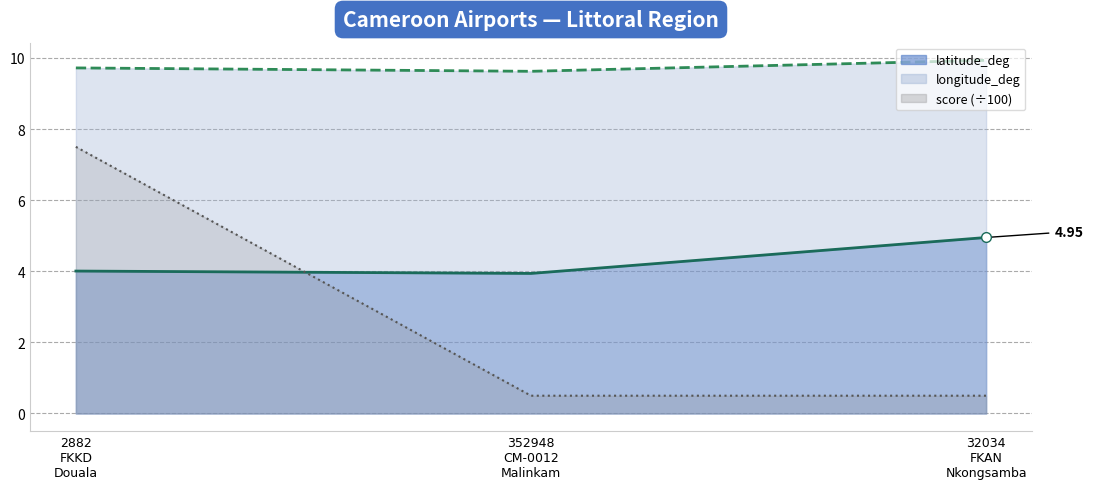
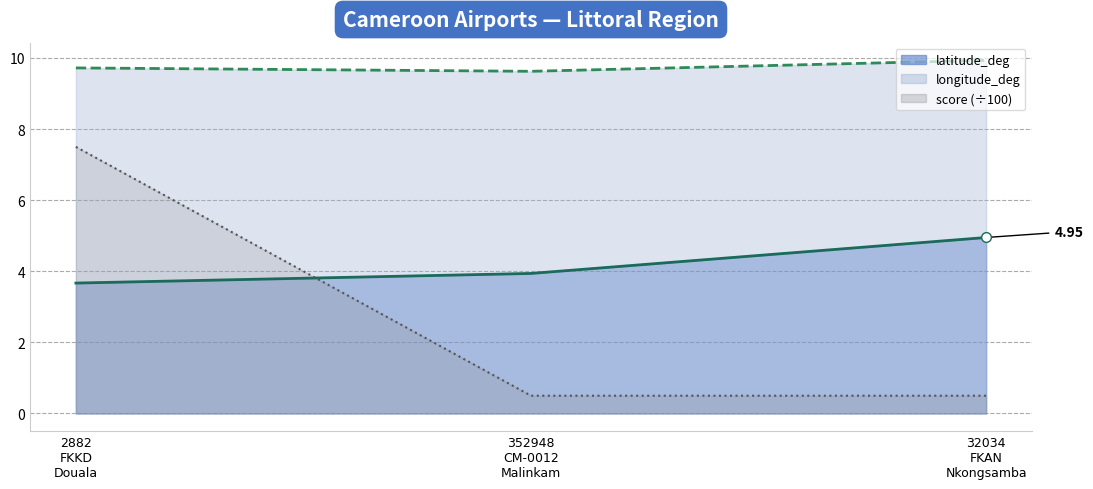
  {
    "latitude_deg": {
-     "2882 FKKD Douala": 4.0,
+     "2882 FKKD Douala": 3.7,
      "352948 CM-0012 Malinkam": 3.9
    }
  }
